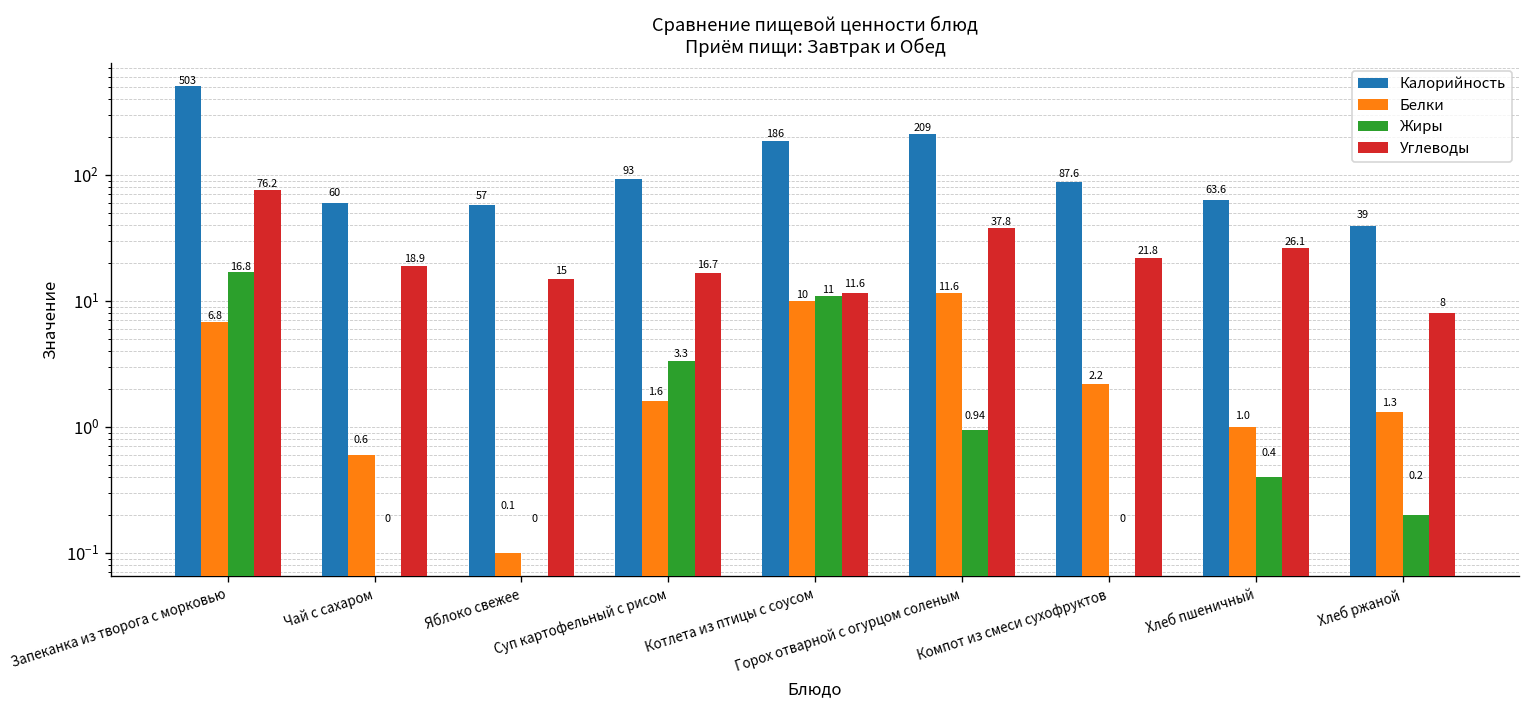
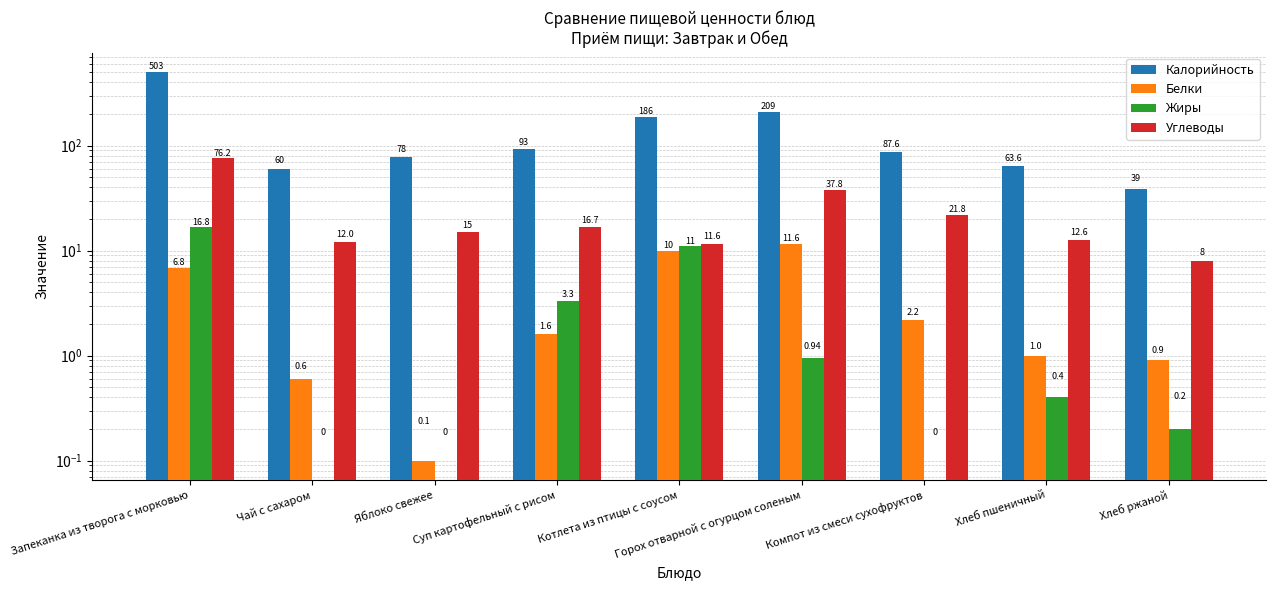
  {
    "Калорийность": {
      "Запеканка из творога с морковью": 503,
      "Чай с сахаром": 60,
-     "Яблоко свежее": 57,
+     "Яблоко свежее": 78,
      "Суп картофельный с рисом": 93,
      "Котлета из птицы с соусом": 186,
      "Горох отварной с огурцом соленым": 209,
      "Компот из смеси сухофруктов": 87.6,
      "Хлеб пшеничный": 63.6,
      "Хлеб ржаной": 39
    },
    "Белки": {
      "Запеканка из творога с морковью": 6.8,
      "Чай с сахаром": 0.6,
      "Суп картофельный с рисом": 1.6,
      "Котлета из птицы с соусом": 10,
      "Горох отварной с огурцом соленым": 11.6,
      "Компот из смеси сухофруктов": 2.2,
      "Хлеб пшеничный": 1.0,
-     "Хлеб ржаной": 1.3
+     "Хлеб ржаной": 0.9
    },
    "Жиры": {
      "Запеканка из творога с морковью": 16.8,
      "Суп картофельный с рисом": 3.3,
      "Котлета из птицы с соусом": 11,
      "Горох отварной с огурцом соленым": 0.94,
      "Хлеб пшеничный": 0.4
    },
    "Углеводы": {
      "Запеканка из творога с морковью": 76.2,
-     "Чай с сахаром": 18.9,
+     "Чай с сахаром": 12.0,
      "Яблоко свежее": 15,
      "Суп картофельный с рисом": 16.7,
      "Котлета из птицы с соусом": 11.6,
      "Горох отварной с огурцом соленым": 37.8,
      "Компот из смеси сухофруктов": 21.8,
-     "Хлеб пшеничный": 26.1,
+     "Хлеб пшеничный": 12.6,
      "Хлеб ржаной": 8
    }
  }
